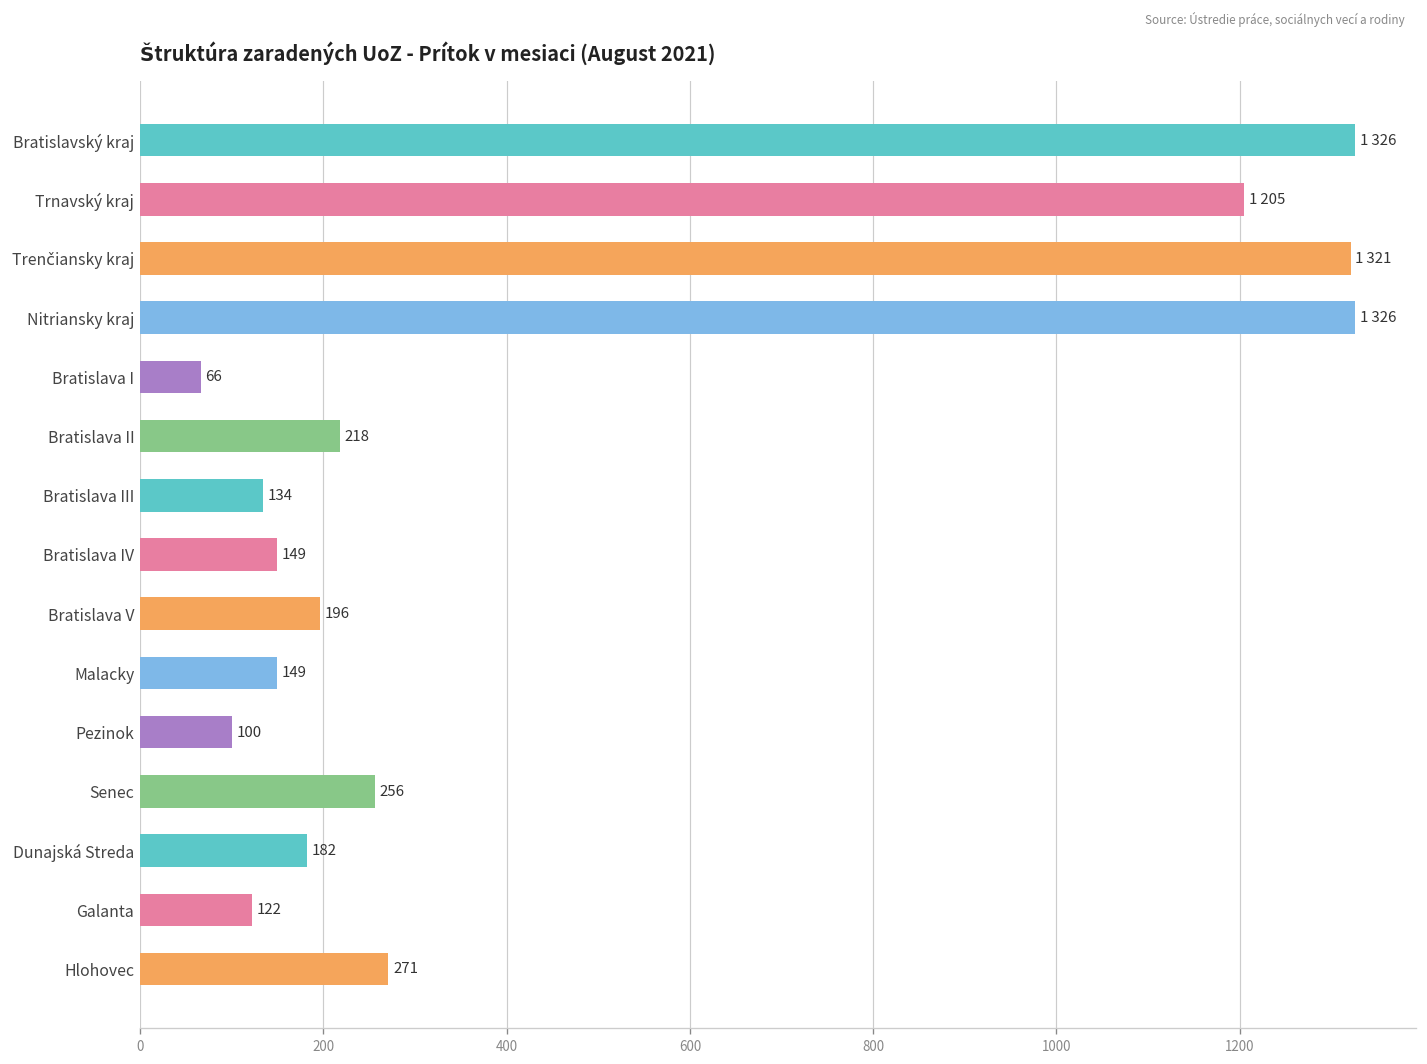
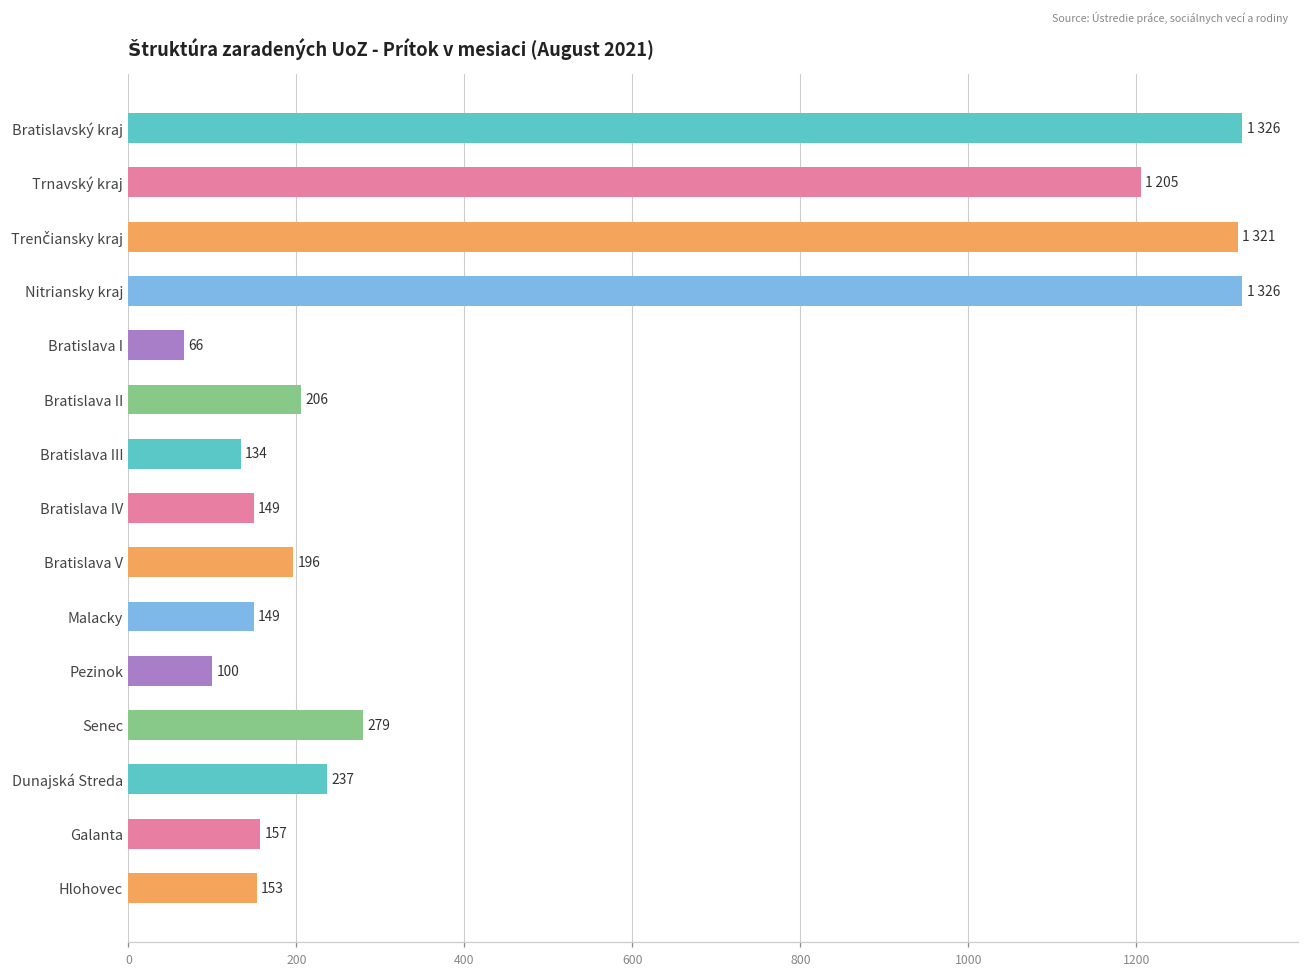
  {
    "Bratislava I": 66,
-   "Bratislava II": 218,
+   "Bratislava II": 206,
    "Bratislava III": 134,
    "Bratislava IV": 149,
    "Bratislava V": 196,
    "Malacky": 149,
    "Pezinok": 100,
-   "Senec": 256,
-   "Dunajská Streda": 182,
-   "Galanta": 122,
-   "Hlohovec": 271
+   "Senec": 279,
+   "Dunajská Streda": 237,
+   "Galanta": 157,
+   "Hlohovec": 153
  }
